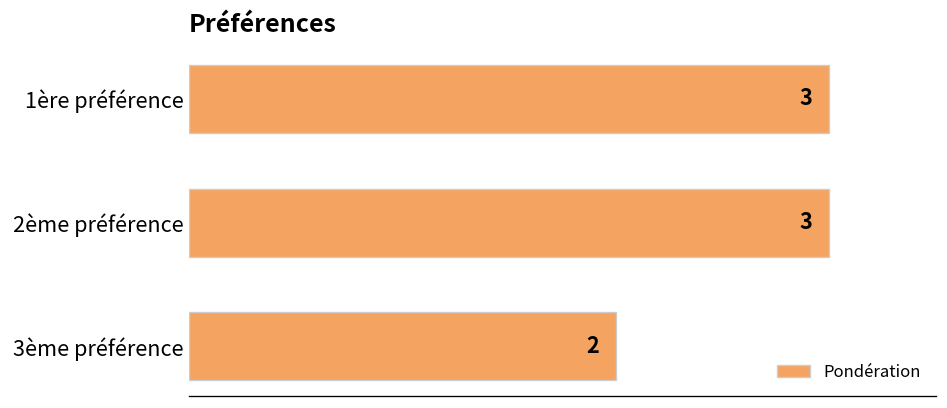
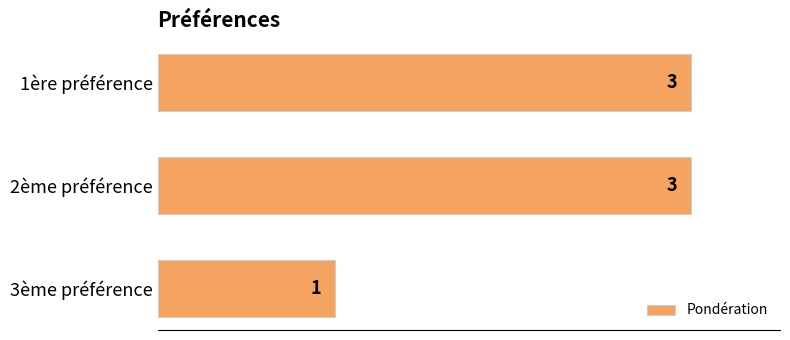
  {
    "1ère préférence": 3,
    "2ème préférence": 3,
-   "3ème préférence": 2
+   "3ème préférence": 1
  }
